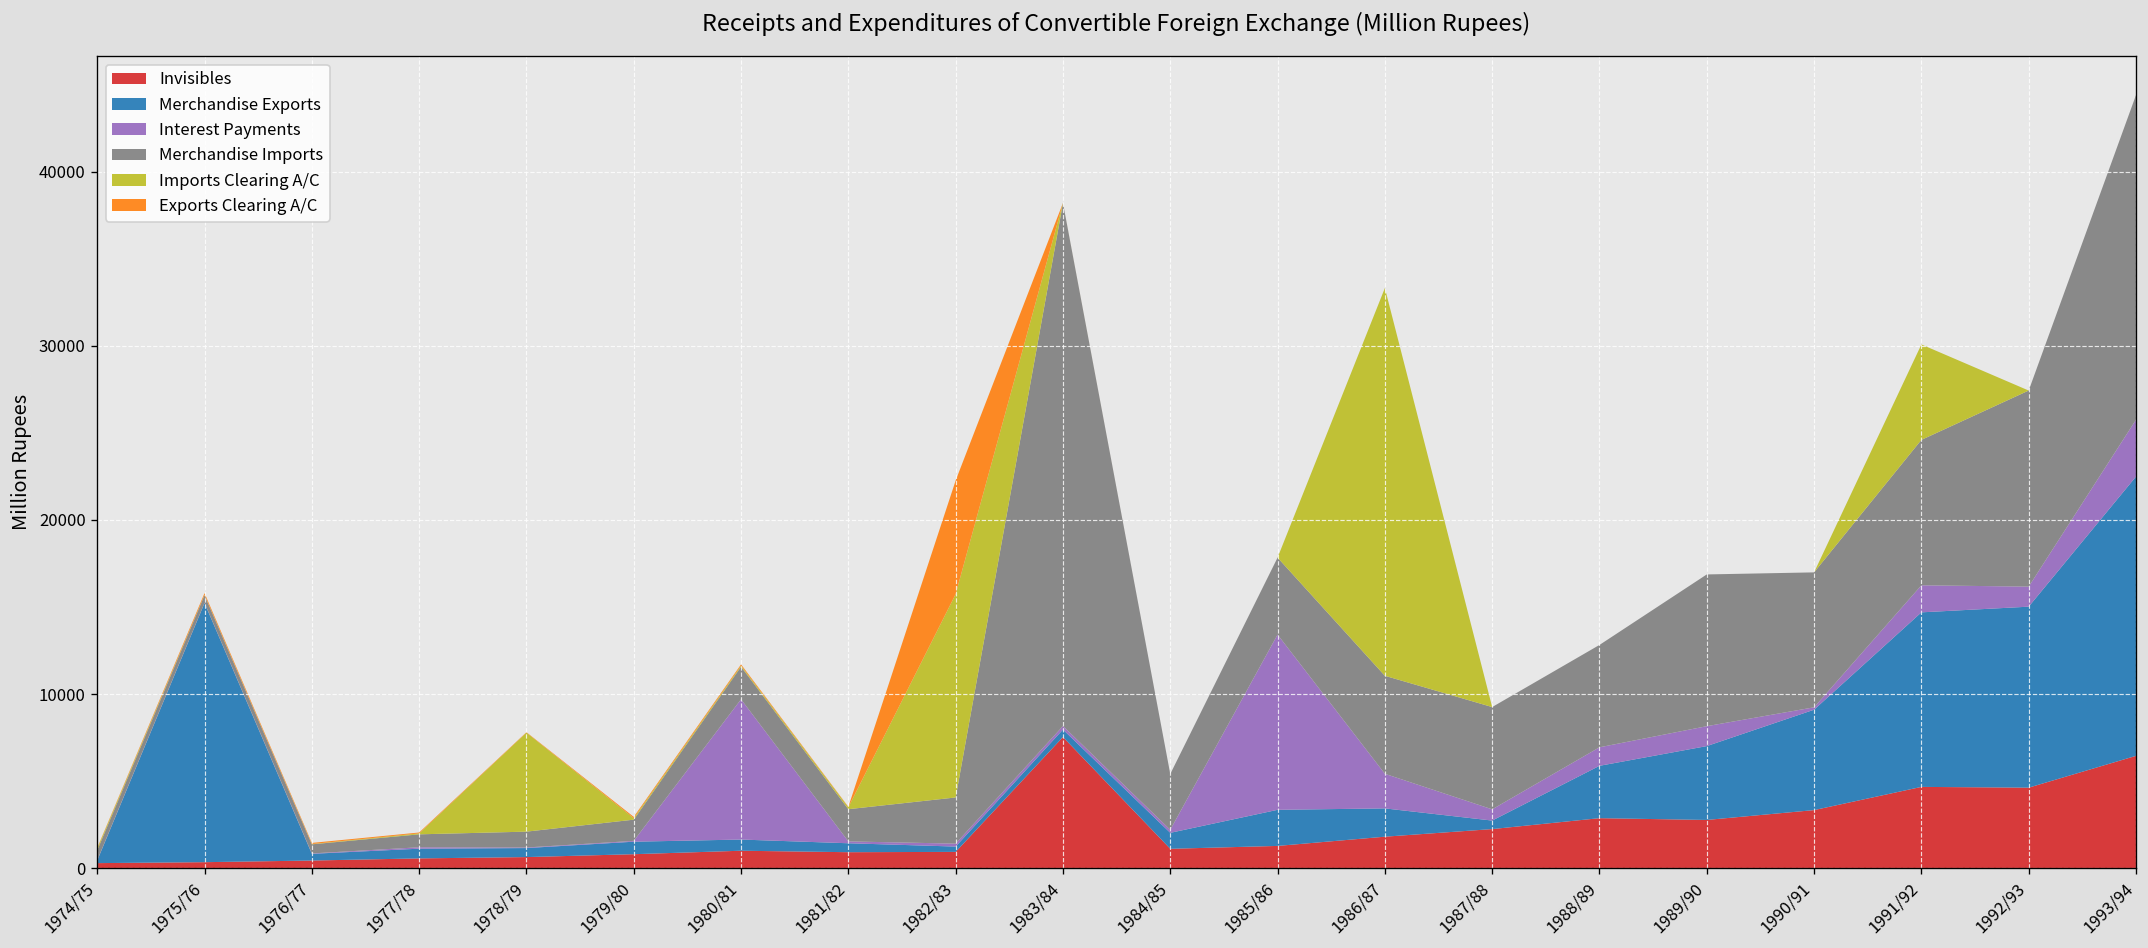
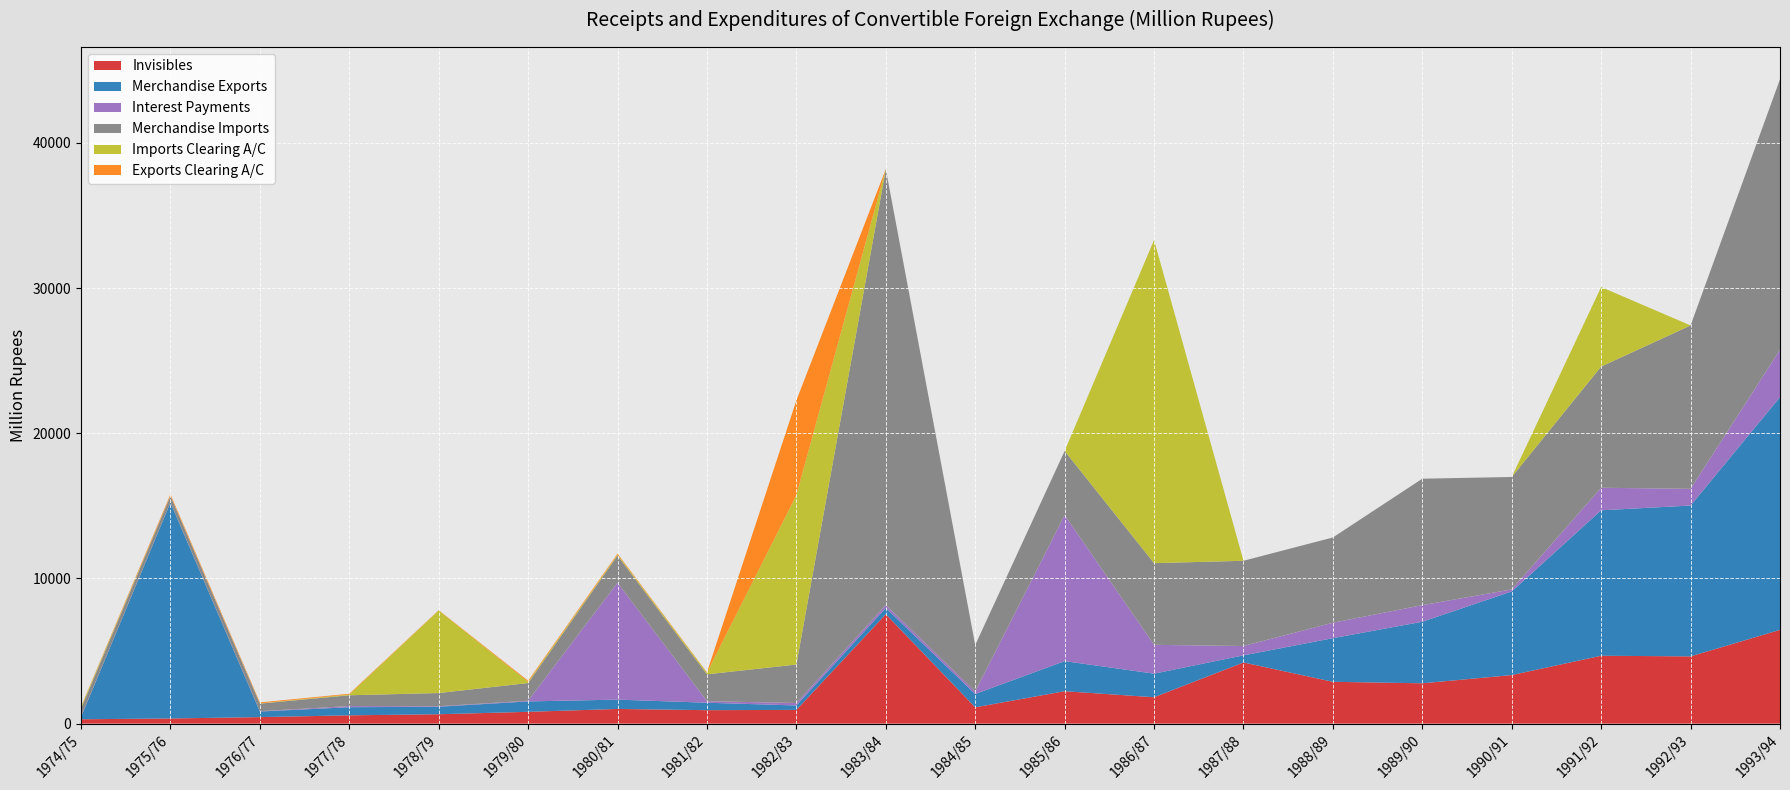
  {
    "Invisibles": {
      "1975/76": 400,
      "1976/77": 400,
      "1977/78": 600,
      "1978/79": 600,
      "1979/80": 800,
      "1980/81": 1000,
      "1981/82": 900,
      "1982/83": 900,
      "1983/84": 7500,
      "1984/85": 1100,
-     "1985/86": 1300,
+     "1985/86": 2200,
      "1986/87": 1800,
-     "1987/88": 2300,
+     "1987/88": 4200,
      "1988/89": 2900,
      "1989/90": 2800,
      "1990/91": 3300,
      "1991/92": 4700,
      "1992/93": 4600,
      "1993/94": 6500
    },
    "Merchandise Exports": {
      "1980/81": 600,
      "1983/84": 400,
      "1985/86": 2100,
      "1986/87": 1600,
      "1987/88": 500,
      "1988/89": 3000,
      "1989/90": 4200,
      "1991/92": 10000,
      "1992/93": 10400,
      "1993/94": 16000
    },
    "Interest Payments": {
      "1980/81": 8100,
      "1983/84": 200,
      "1985/86": 10100,
      "1986/87": 2000,
      "1987/88": 600,
      "1988/89": 1100,
      "1989/90": 1100,
      "1991/92": 1600,
      "1992/93": 1200,
      "1993/94": 3300
    },
    "Merchandise Imports": {
      "1978/79": 900,
      "1982/83": 2700,
      "1986/87": 5600,
      "1991/92": 8300
    },
    "Imports Clearing A/C": {
      "1982/83": 11700
    },
    "Exports Clearing A/C": {
      "1982/83": 6500
    }
  }
